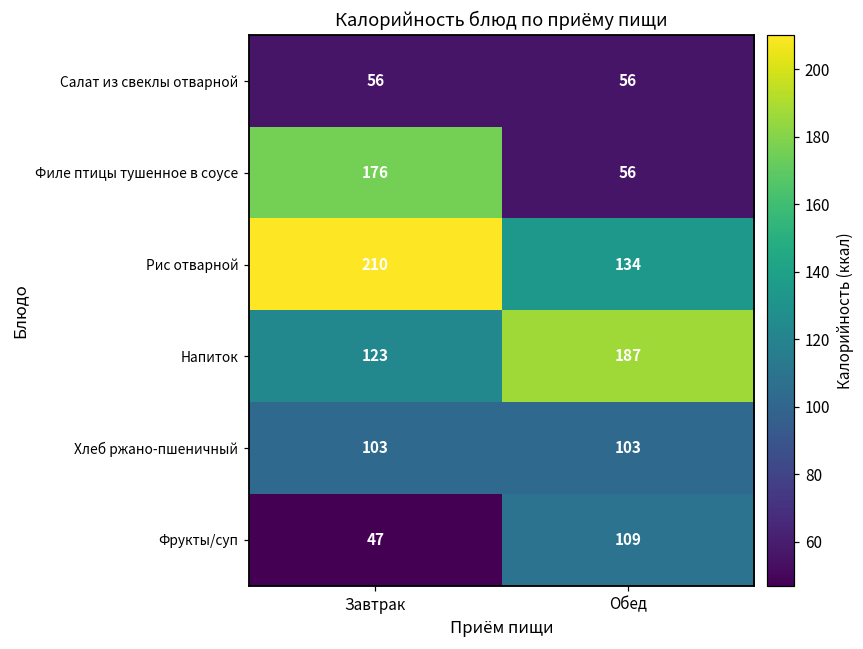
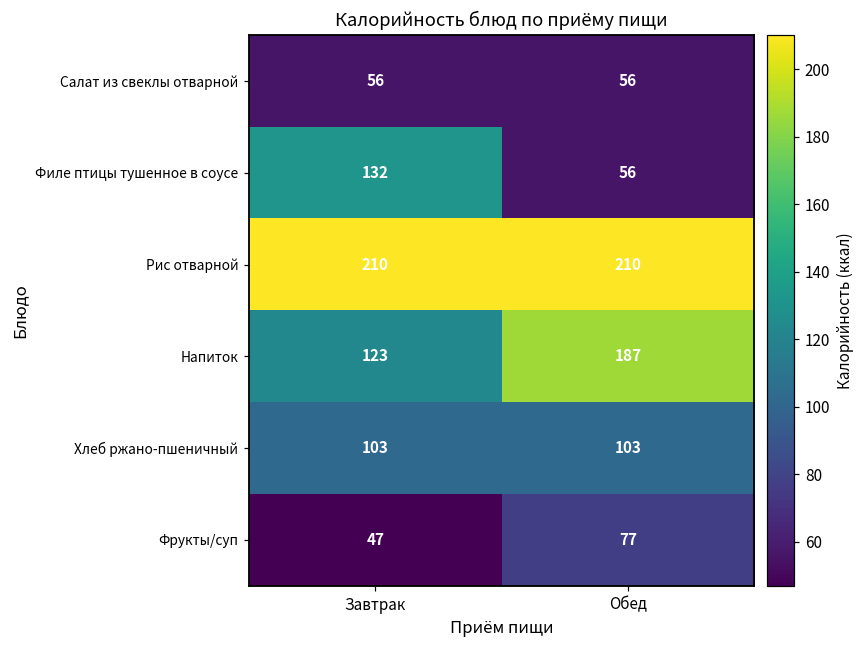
  {
    "Салат из свеклы отварной": {
      "Завтрак": 56,
      "Обед": 56
    },
    "Филе птицы тушенное в соусе": {
-     "Завтрак": 176,
+     "Завтрак": 132,
      "Обед": 56
    },
    "Рис отварной": {
      "Завтрак": 210,
-     "Обед": 134
+     "Обед": 210
    },
    "Напиток": {
      "Завтрак": 123,
      "Обед": 187
    },
    "Хлеб ржано-пшеничный": {
      "Завтрак": 103,
      "Обед": 103
    },
    "Фрукты/суп": {
      "Завтрак": 47,
-     "Обед": 109
+     "Обед": 77
    }
  }
